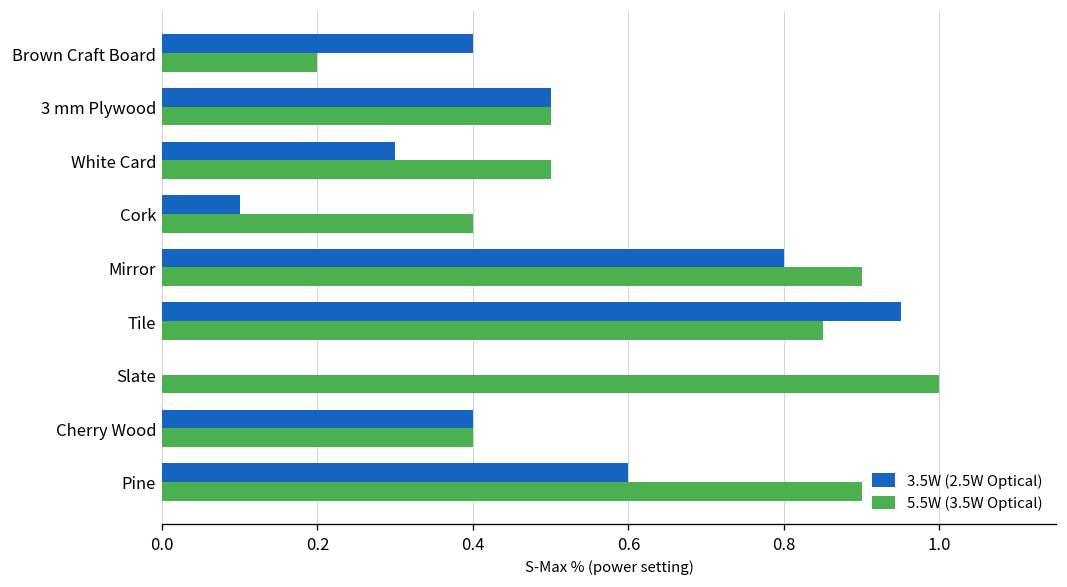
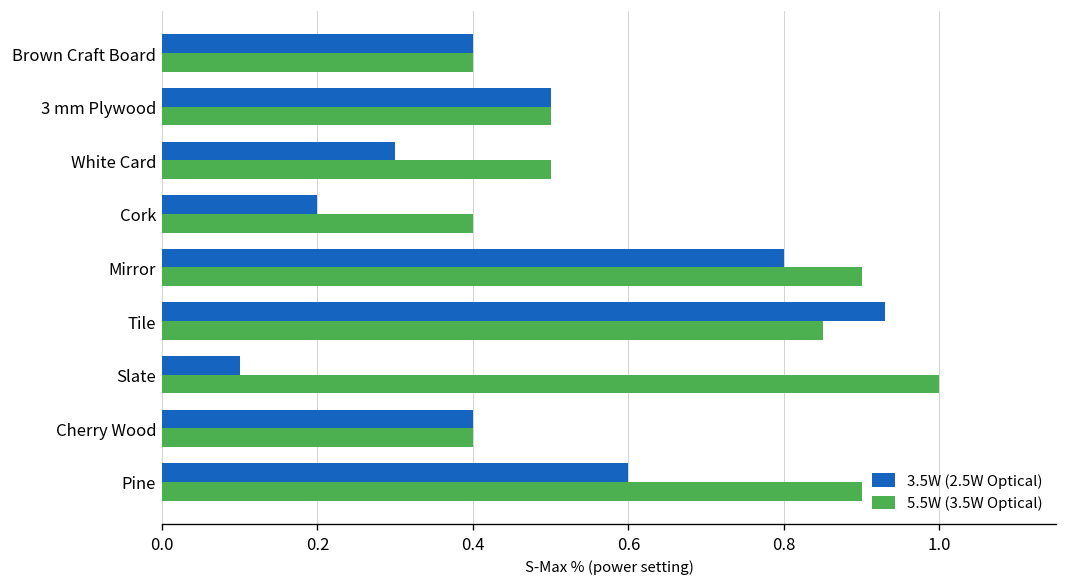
  {
    "3.5W (2.5W Optical)": {
      "Brown Craft Board": 0.40,
      "3 mm Plywood": 0.50,
      "White Card": 0.30,
-     "Cork": 0.1,
+     "Cork": 0.2,
      "Mirror": 0.80,
-     "Tile": 0.95,
-     "Slate": 0.0,
+     "Tile": 0.93,
+     "Slate": 0.1,
      "Cherry Wood": 0.40,
      "Pine": 0.60
    },
    "5.5W (3.5W Optical)": {
-     "Brown Craft Board": 0.2,
+     "Brown Craft Board": 0.4,
      "3 mm Plywood": 0.5,
      "White Card": 0.5,
      "Cork": 0.4,
      "Mirror": 0.9,
      "Tile": 0.85,
      "Slate": 1.0,
      "Cherry Wood": 0.4,
      "Pine": 0.9
    }
  }
